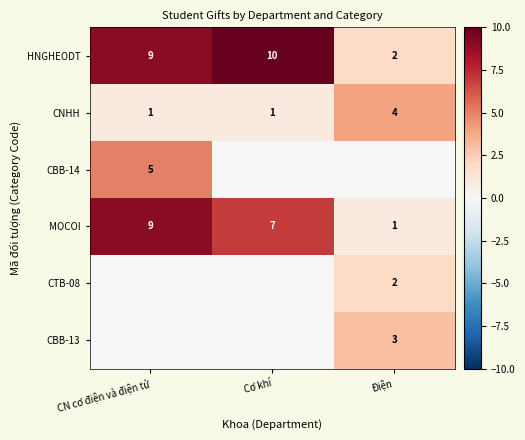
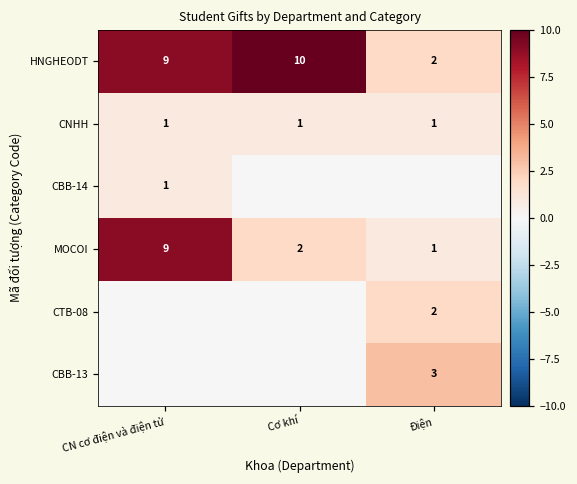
  {
    "HNGHEODT": {
      "CN cơ điện và điện tử": 9,
      "Cơ khí": 10,
      "Điện": 2
    },
    "CNHH": {
      "CN cơ điện và điện tử": 1,
      "Cơ khí": 1,
-     "Điện": 4
+     "Điện": 1
    },
    "CBB-14": {
-     "CN cơ điện và điện tử": 5
+     "CN cơ điện và điện tử": 1
    },
    "MOCOI": {
      "CN cơ điện và điện tử": 9,
-     "Cơ khí": 7,
+     "Cơ khí": 2,
      "Điện": 1
    },
    "CTB-08": {
      "Điện": 2
    },
    "CBB-13": {
      "Điện": 3
    }
  }
